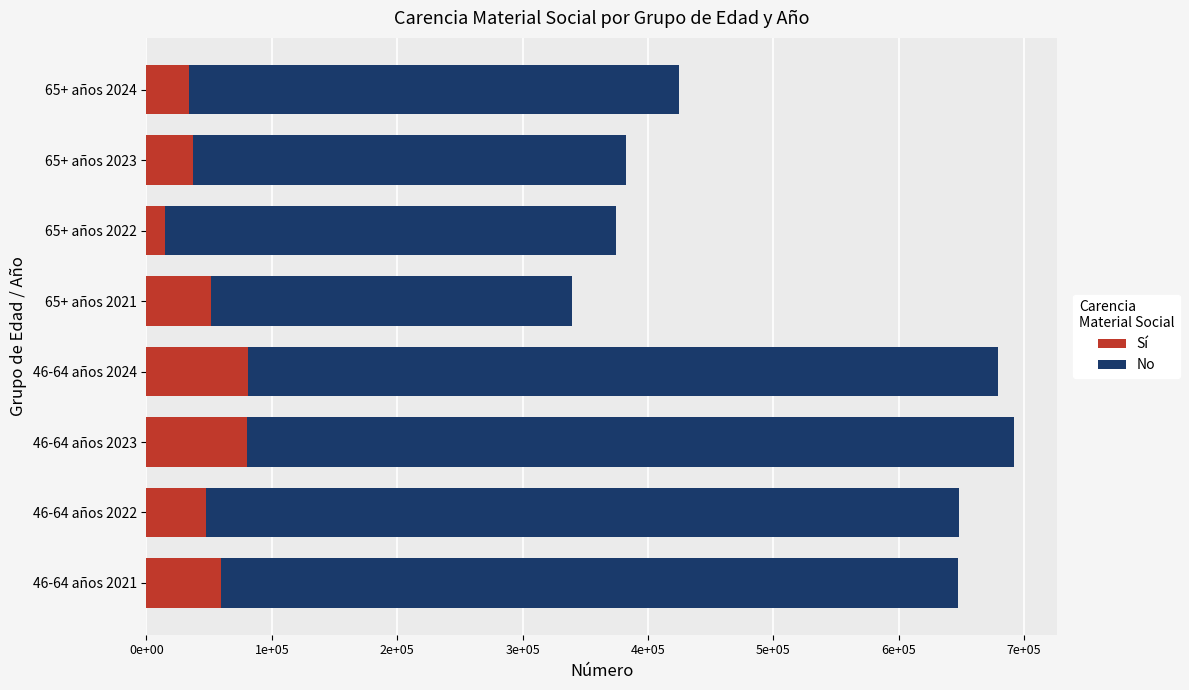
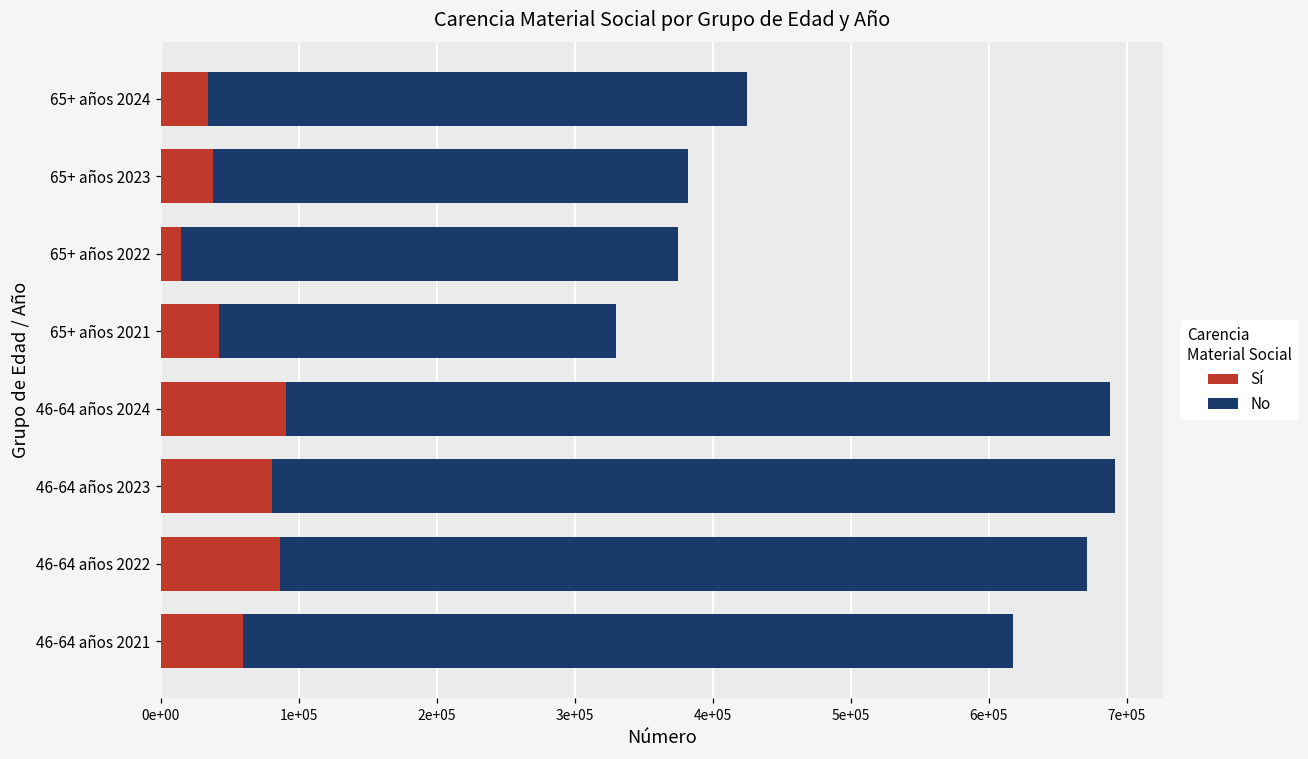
  {
    "Sí": {
      "65+ años 2024": 34000,
      "65+ años 2023": 37000,
      "65+ años 2022": 15000,
-     "65+ años 2021": 52000,
-     "46-64 años 2024": 81000,
+     "65+ años 2021": 42000,
+     "46-64 años 2024": 90000,
      "46-64 años 2023": 80000,
-     "46-64 años 2022": 47000,
+     "46-64 años 2022": 86000,
      "46-64 años 2021": 60000
    },
    "No": {
      "65+ años 2024": 391000,
      "65+ años 2023": 345000,
      "65+ años 2022": 360000,
      "65+ años 2021": 287000,
      "46-64 años 2024": 598000,
      "46-64 años 2023": 611000,
-     "46-64 años 2022": 601000,
-     "46-64 años 2021": 588000
+     "46-64 años 2022": 585000,
+     "46-64 años 2021": 558000
    }
  }
